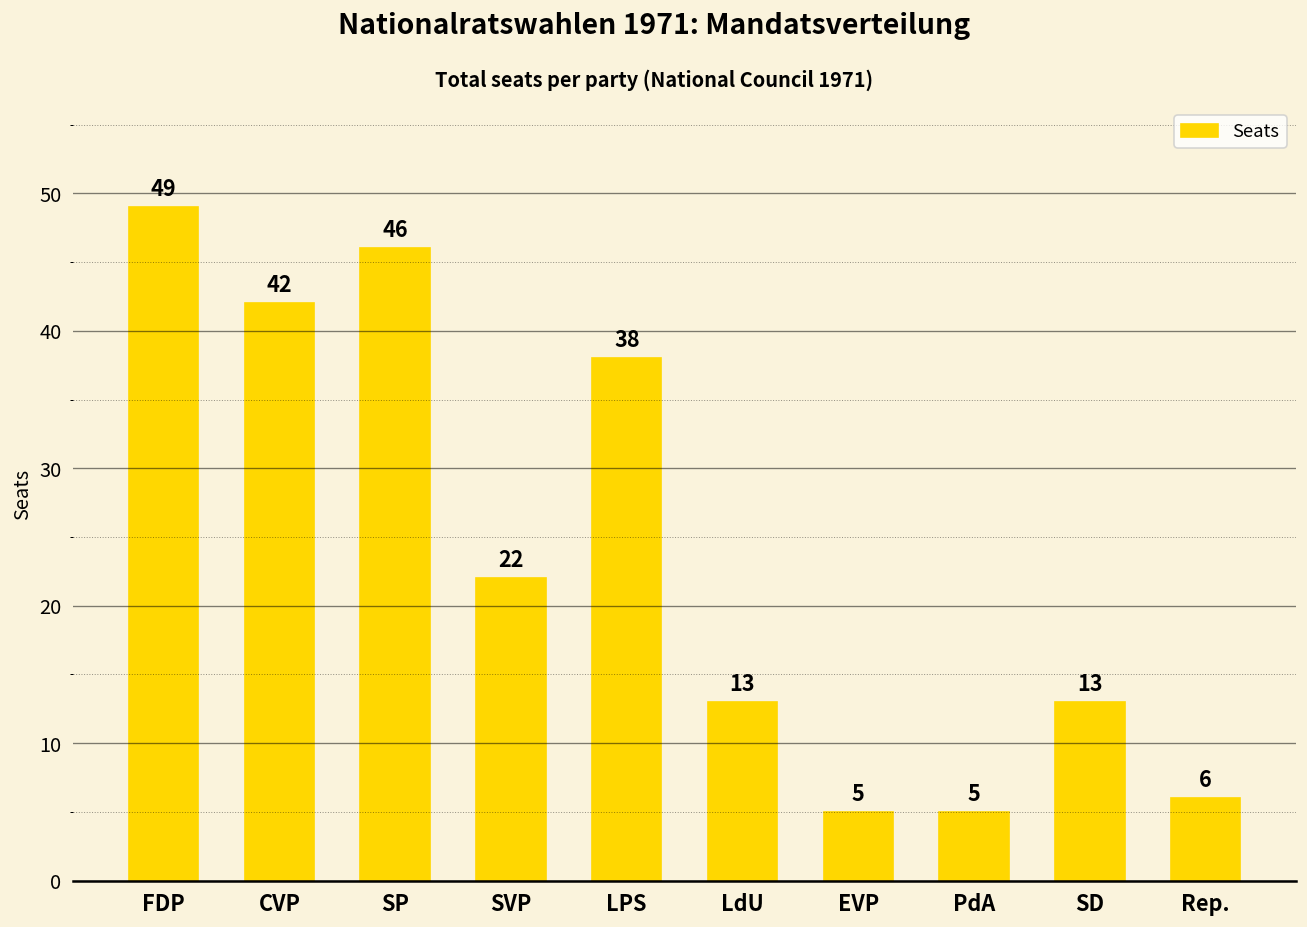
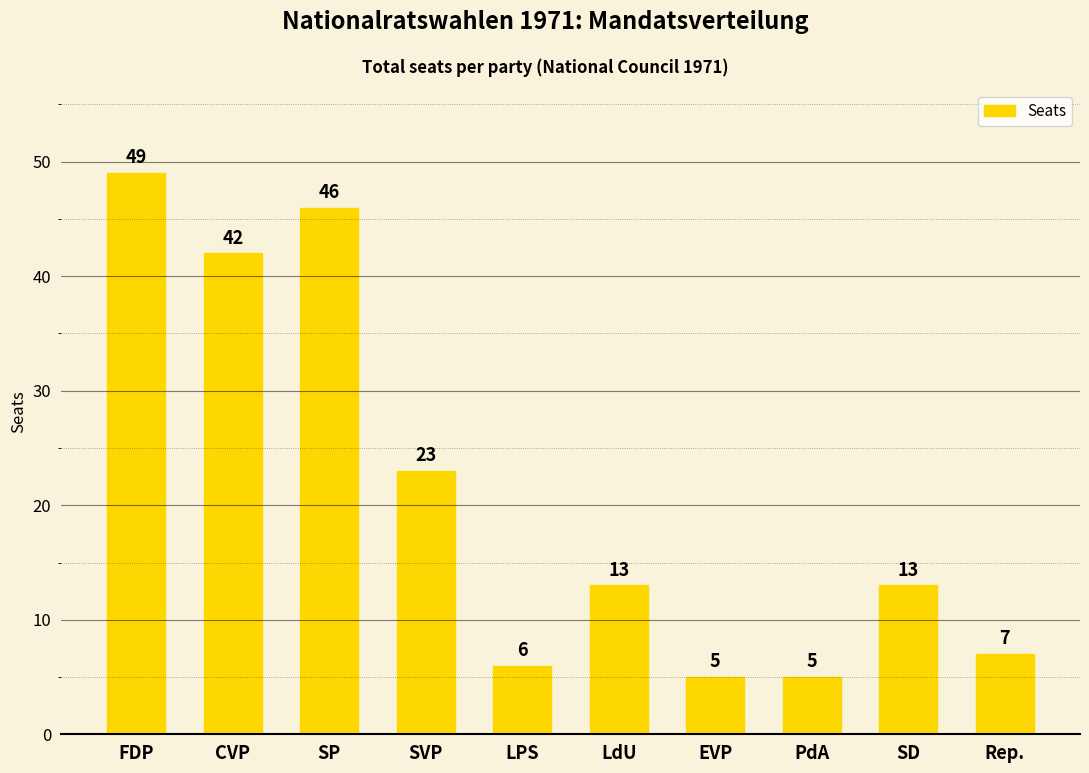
  {
    "FDP": 49,
    "CVP": 42,
    "SP": 46,
-   "SVP": 22,
-   "LPS": 38,
+   "SVP": 23,
+   "LPS": 6,
    "LdU": 13,
    "EVP": 5,
    "PdA": 5,
    "SD": 13,
-   "Rep.": 6
+   "Rep.": 7
  }
